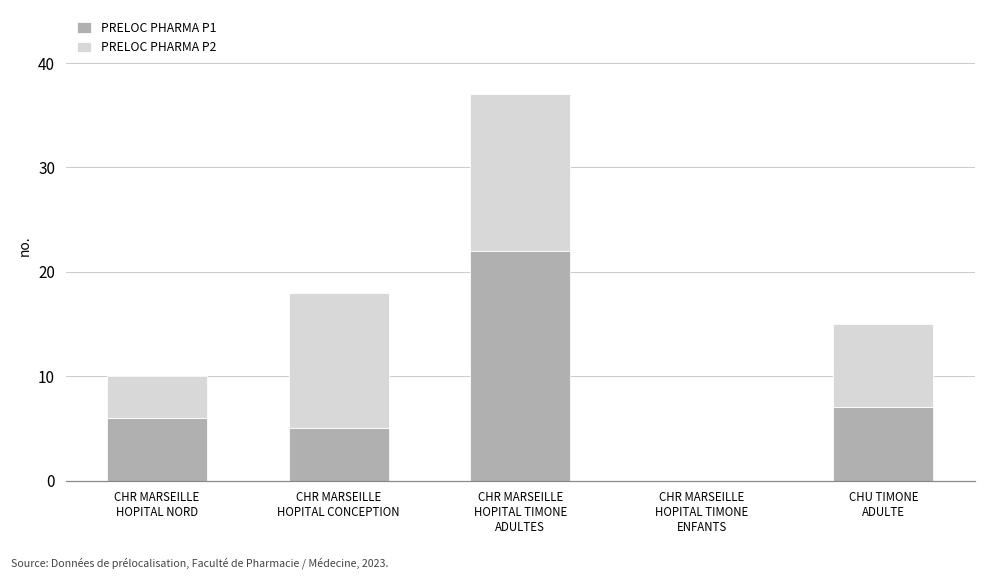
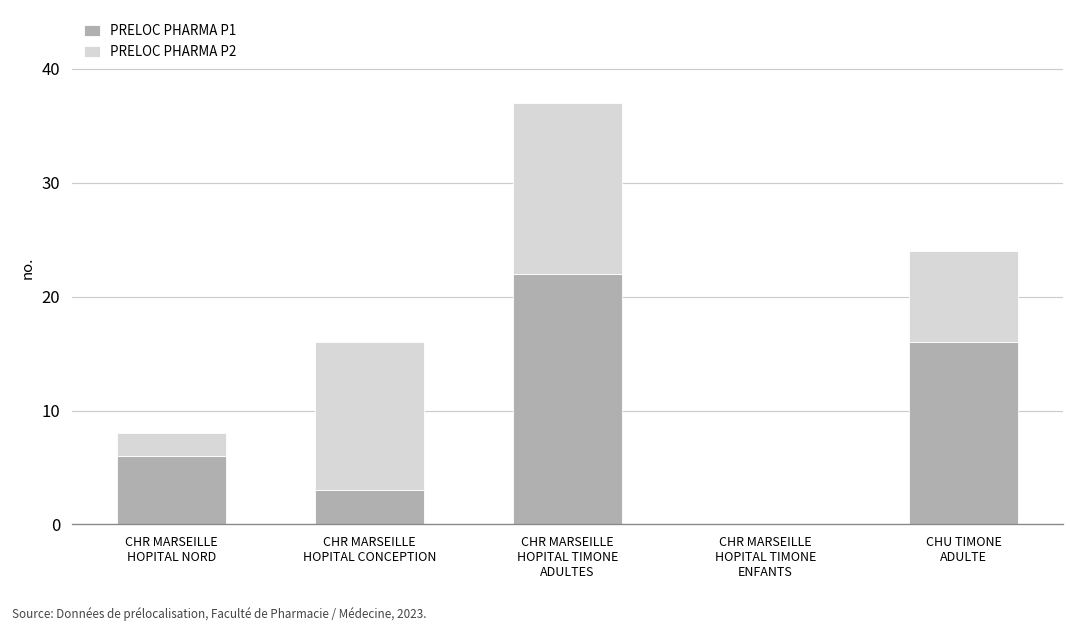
  {
    "PRELOC PHARMA P1": {
      "CHR MARSEILLE HOPITAL NORD": 6,
-     "CHR MARSEILLE HOPITAL CONCEPTION": 5,
+     "CHR MARSEILLE HOPITAL CONCEPTION": 3,
      "CHR MARSEILLE HOPITAL TIMONE ADULTES": 22,
      "CHR MARSEILLE HOPITAL TIMONE ENFANTS": 0,
-     "CHU TIMONE ADULTE": 7
+     "CHU TIMONE ADULTE": 16
    },
    "PRELOC PHARMA P2": {
-     "CHR MARSEILLE HOPITAL NORD": 4,
+     "CHR MARSEILLE HOPITAL NORD": 2,
      "CHR MARSEILLE HOPITAL CONCEPTION": 13,
      "CHR MARSEILLE HOPITAL TIMONE ADULTES": 15,
      "CHR MARSEILLE HOPITAL TIMONE ENFANTS": 0,
      "CHU TIMONE ADULTE": 8
    }
  }
